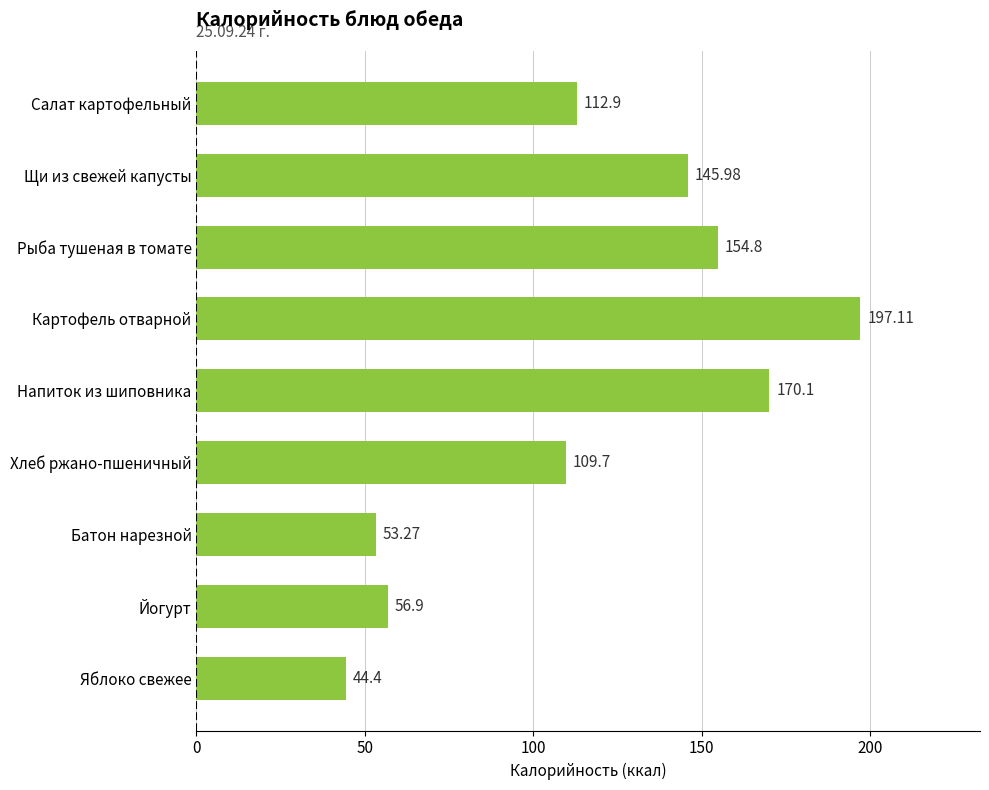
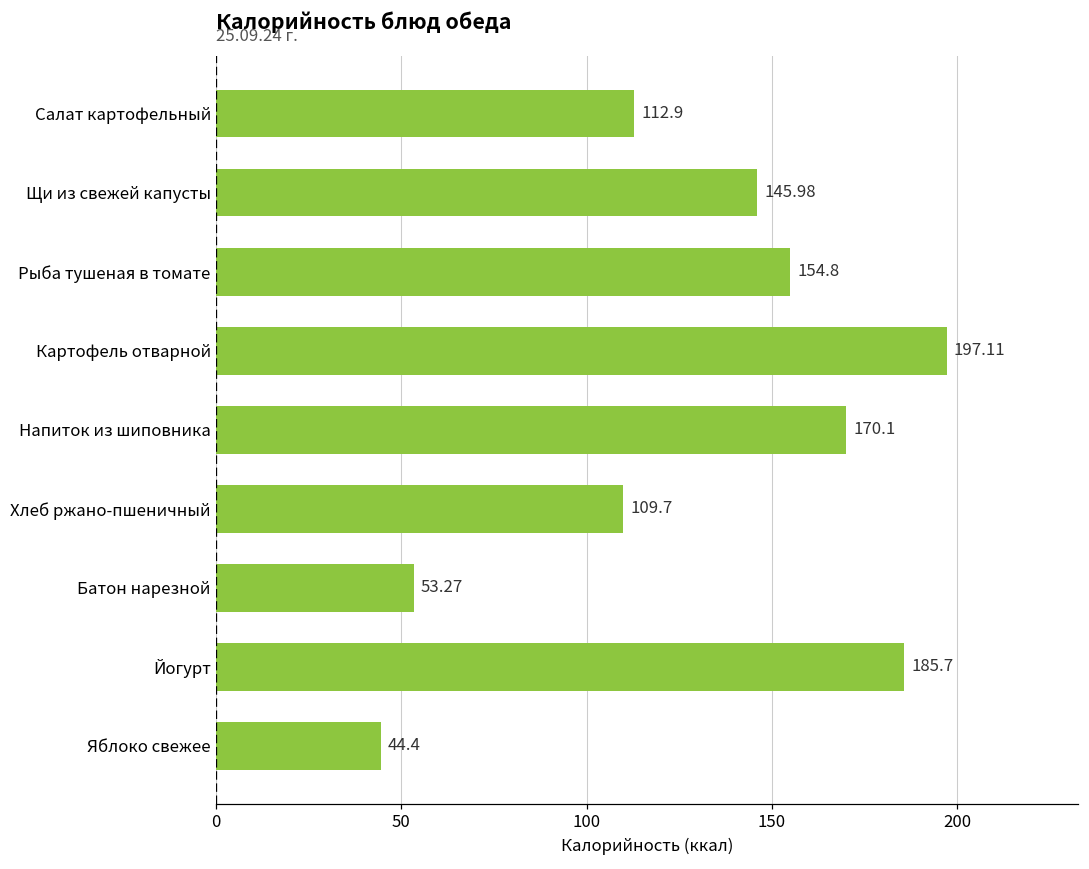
  {
    "Салат картофельный": 112.9,
    "Щи из свежей капусты": 145.98,
    "Рыба тушеная в томате": 154.8,
    "Картофель отварной": 197.11,
    "Напиток из шиповника": 170.1,
    "Хлеб ржано-пшеничный": 109.7,
    "Батон нарезной": 53.27,
-   "Йогурт": 56.9,
+   "Йогурт": 185.7,
    "Яблоко свежее": 44.4
  }
